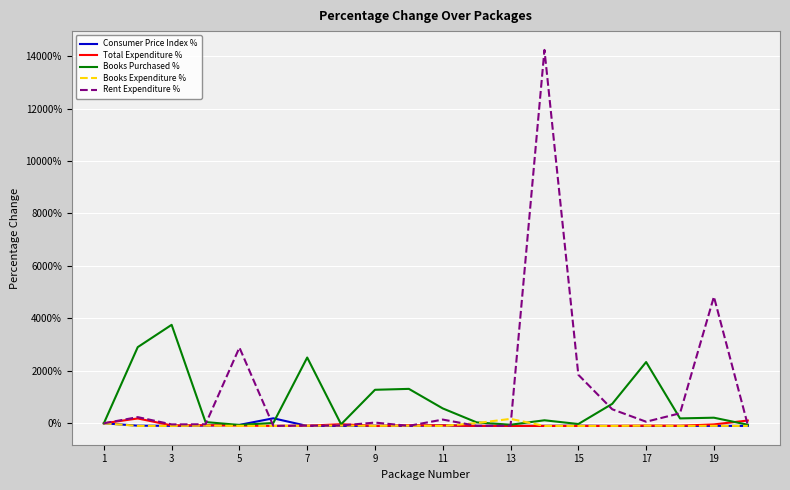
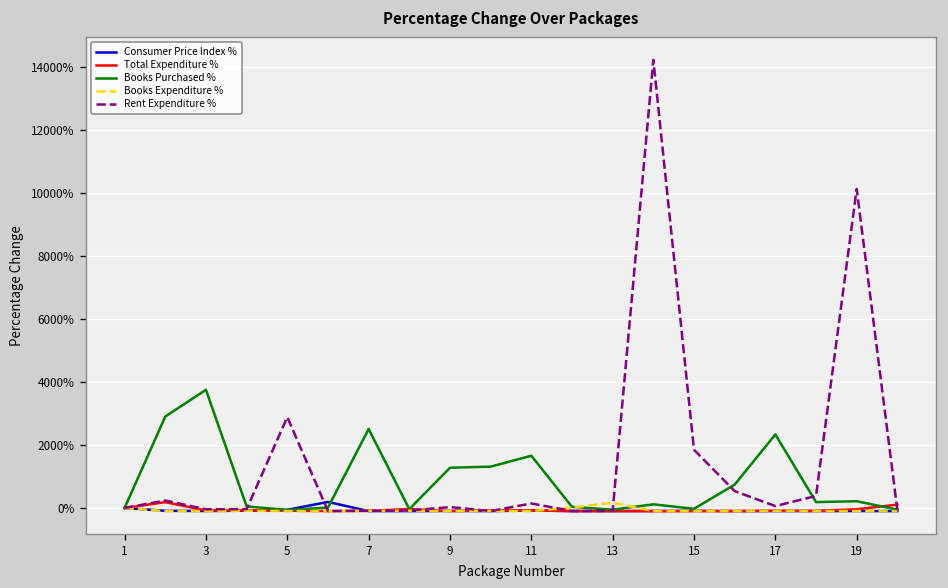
  {
    "Books Purchased %": {
      "3": "3800%",
      "7": "2500%",
      "9": "1300%",
-     "11": "600%",
+     "11": "1700%",
      "17": "2300%",
      "19": "200%"
    },
    "Books Expenditure %": {
      "13": "200%"
    },
    "Rent Expenditure %": {
      "5": "2900%",
      "9": "0%",
      "11": "100%",
      "15": "1800%",
      "17": "100%",
-     "19": "4800%"
+     "19": "10100%"
    }
  }
